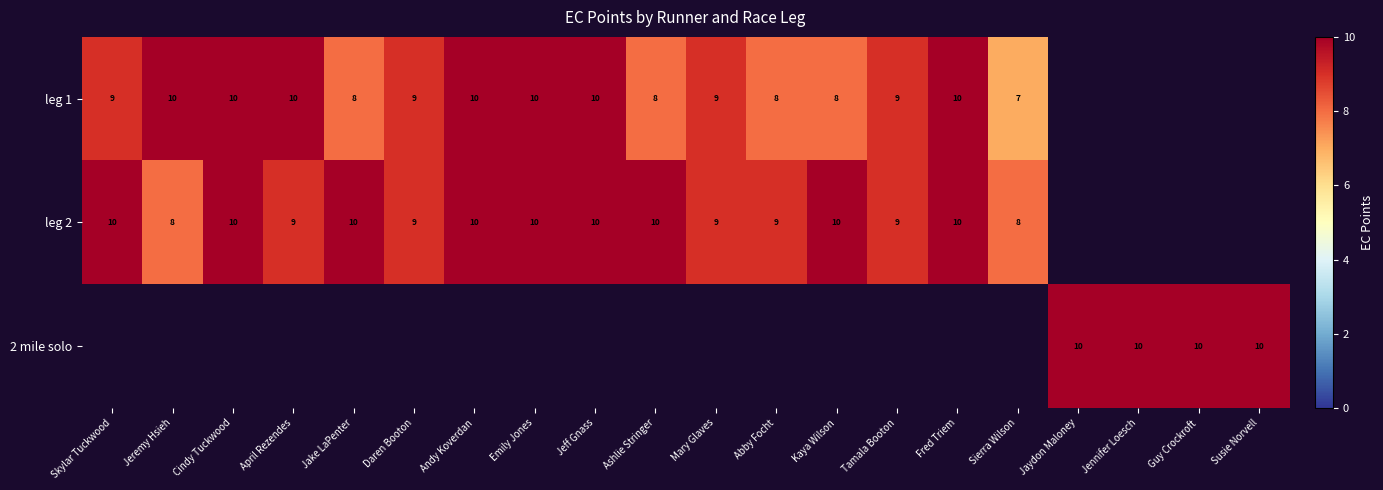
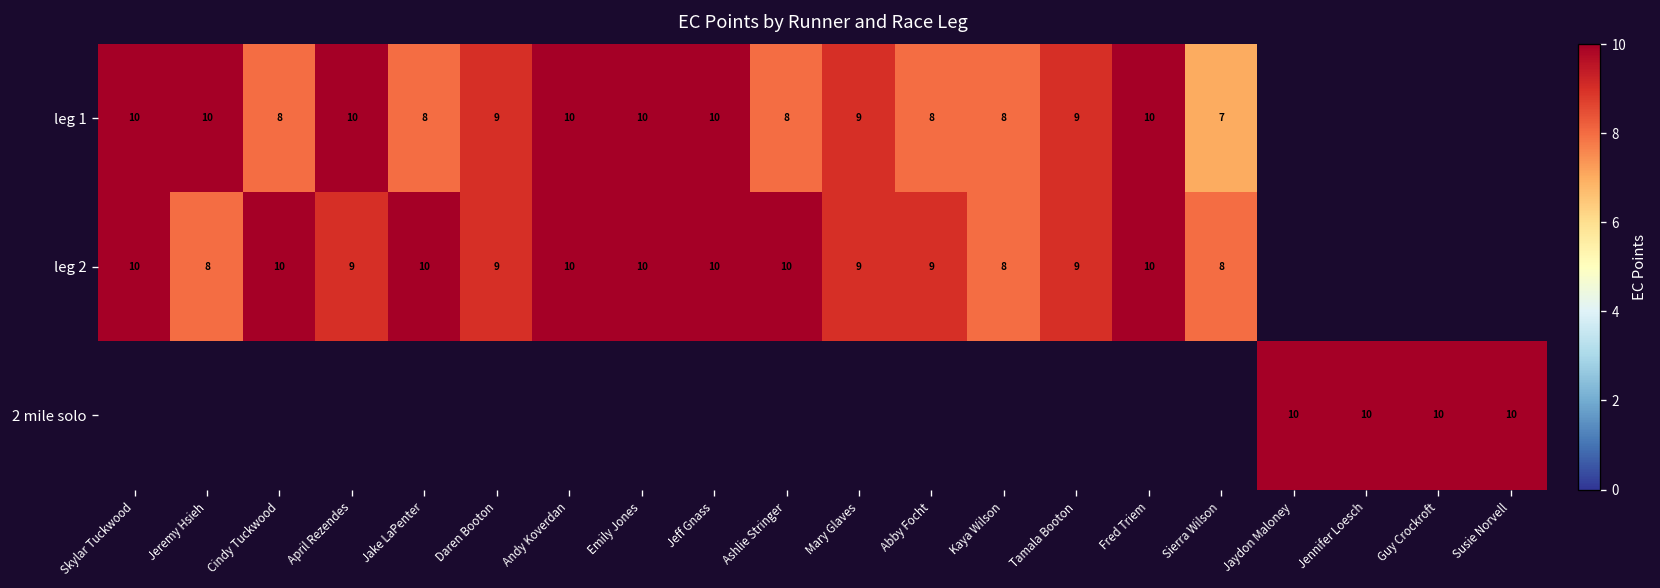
  {
    "leg 1": {
-     "Skylar Tuckwood": 9,
+     "Skylar Tuckwood": 10,
      "Jeremy Hsieh": 10,
-     "Cindy Tuckwood": 10,
+     "Cindy Tuckwood": 8,
      "April Rezendes": 10,
      "Jake LaPenter": 8,
      "Daren Booton": 9,
      "Andy Koverdan": 10,
      "Emily Jones": 10,
      "Jeff Gnass": 10,
      "Ashlie Stringer": 8,
      "Mary Glaves": 9,
      "Abby Focht": 8,
      "Kaya Wilson": 8,
      "Tamala Booton": 9,
      "Fred Triem": 10,
      "Sierra Wilson": 7
    },
    "leg 2": {
      "Skylar Tuckwood": 10,
      "Jeremy Hsieh": 8,
      "Cindy Tuckwood": 10,
      "April Rezendes": 9,
      "Jake LaPenter": 10,
      "Daren Booton": 9,
      "Andy Koverdan": 10,
      "Emily Jones": 10,
      "Jeff Gnass": 10,
      "Ashlie Stringer": 10,
      "Mary Glaves": 9,
      "Abby Focht": 9,
-     "Kaya Wilson": 10,
+     "Kaya Wilson": 8,
      "Tamala Booton": 9,
      "Fred Triem": 10,
      "Sierra Wilson": 8
    },
    "2 mile solo": {
      "Jaydon Maloney": 10,
      "Jennifer Loesch": 10,
      "Guy Crockroft": 10,
      "Susie Norvell": 10
    }
  }
